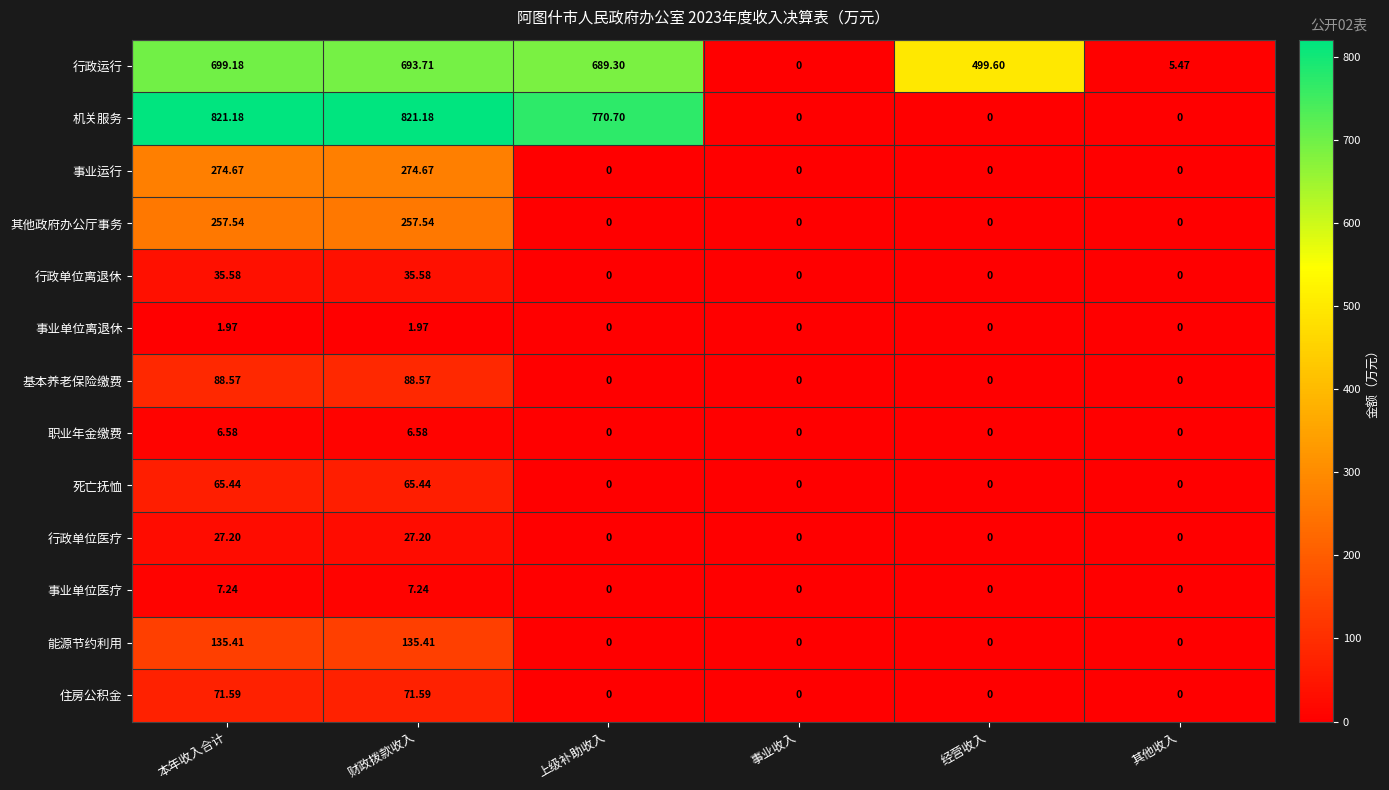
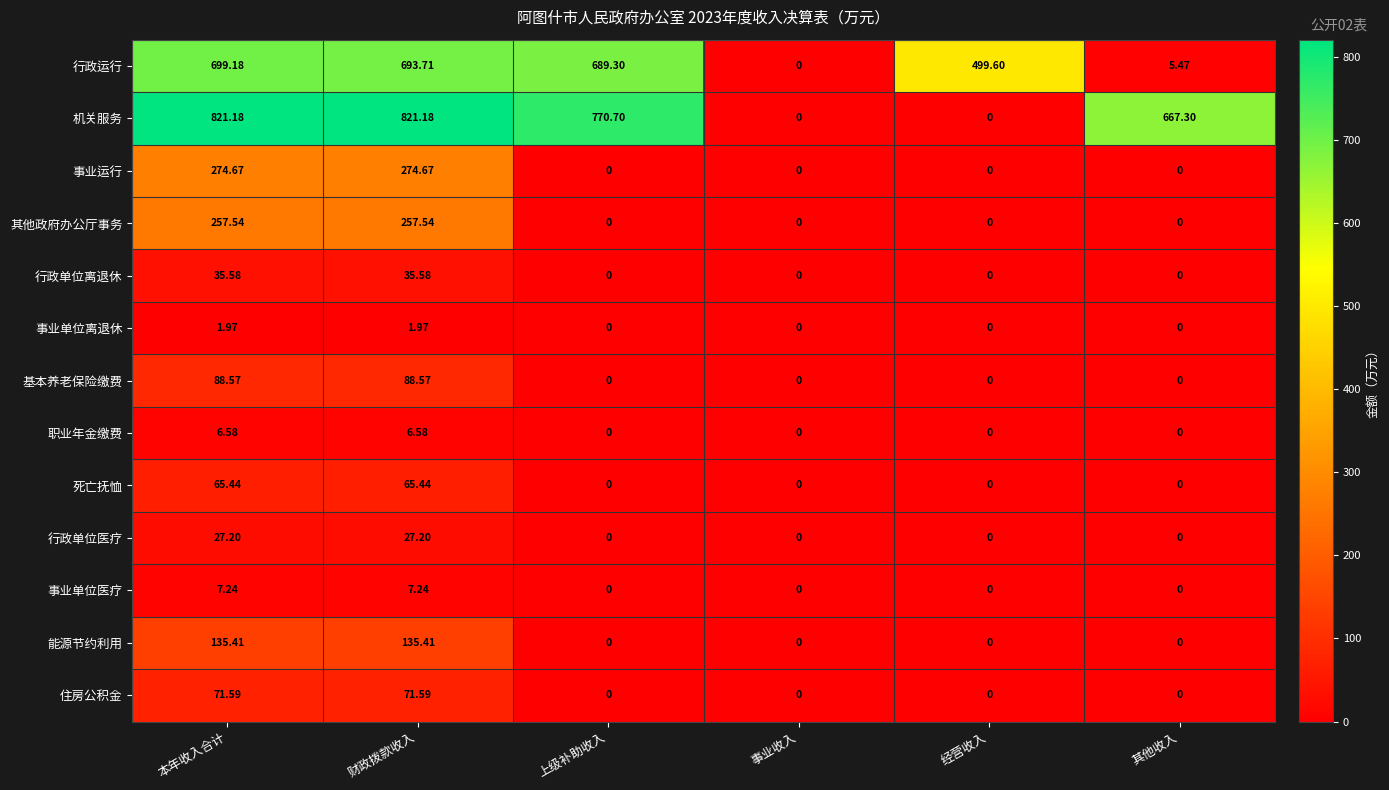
  {
    "行政运行": {
      "本年收入合计": 699.18,
      "财政拨款收入": 693.71,
      "上级补助收入": 689.30,
      "事业收入": 0,
      "经营收入": 499.60,
      "其他收入": 5.47
    },
    "机关服务": {
      "本年收入合计": 821.18,
      "财政拨款收入": 821.18,
      "上级补助收入": 770.70,
      "事业收入": 0,
      "经营收入": 0,
-     "其他收入": 0
+     "其他收入": 667.30
    },
    "事业运行": {
      "本年收入合计": 274.67,
      "财政拨款收入": 274.67,
      "上级补助收入": 0,
      "事业收入": 0,
      "经营收入": 0,
      "其他收入": 0
    },
    "其他政府办公厅事务": {
      "本年收入合计": 257.54,
      "财政拨款收入": 257.54,
      "上级补助收入": 0,
      "事业收入": 0,
      "经营收入": 0,
      "其他收入": 0
    },
    "行政单位离退休": {
      "本年收入合计": 35.58,
      "财政拨款收入": 35.58,
      "上级补助收入": 0,
      "事业收入": 0,
      "经营收入": 0,
      "其他收入": 0
    },
    "事业单位离退休": {
      "本年收入合计": 1.97,
      "财政拨款收入": 1.97,
      "上级补助收入": 0,
      "事业收入": 0,
      "经营收入": 0,
      "其他收入": 0
    },
    "基本养老保险缴费": {
      "本年收入合计": 88.57,
      "财政拨款收入": 88.57,
      "上级补助收入": 0,
      "事业收入": 0,
      "经营收入": 0,
      "其他收入": 0
    },
    "职业年金缴费": {
      "本年收入合计": 6.58,
      "财政拨款收入": 6.58,
      "上级补助收入": 0,
      "事业收入": 0,
      "经营收入": 0,
      "其他收入": 0
    },
    "死亡抚恤": {
      "本年收入合计": 65.44,
      "财政拨款收入": 65.44,
      "上级补助收入": 0,
      "事业收入": 0,
      "经营收入": 0,
      "其他收入": 0
    },
    "行政单位医疗": {
      "本年收入合计": 27.20,
      "财政拨款收入": 27.20,
      "上级补助收入": 0,
      "事业收入": 0,
      "经营收入": 0,
      "其他收入": 0
    },
    "事业单位医疗": {
      "本年收入合计": 7.24,
      "财政拨款收入": 7.24,
      "上级补助收入": 0,
      "事业收入": 0,
      "经营收入": 0,
      "其他收入": 0
    },
    "能源节约利用": {
      "本年收入合计": 135.41,
      "财政拨款收入": 135.41,
      "上级补助收入": 0,
      "事业收入": 0,
      "经营收入": 0,
      "其他收入": 0
    },
    "住房公积金": {
      "本年收入合计": 71.59,
      "财政拨款收入": 71.59,
      "上级补助收入": 0,
      "事业收入": 0,
      "经营收入": 0,
      "其他收入": 0
    }
  }
